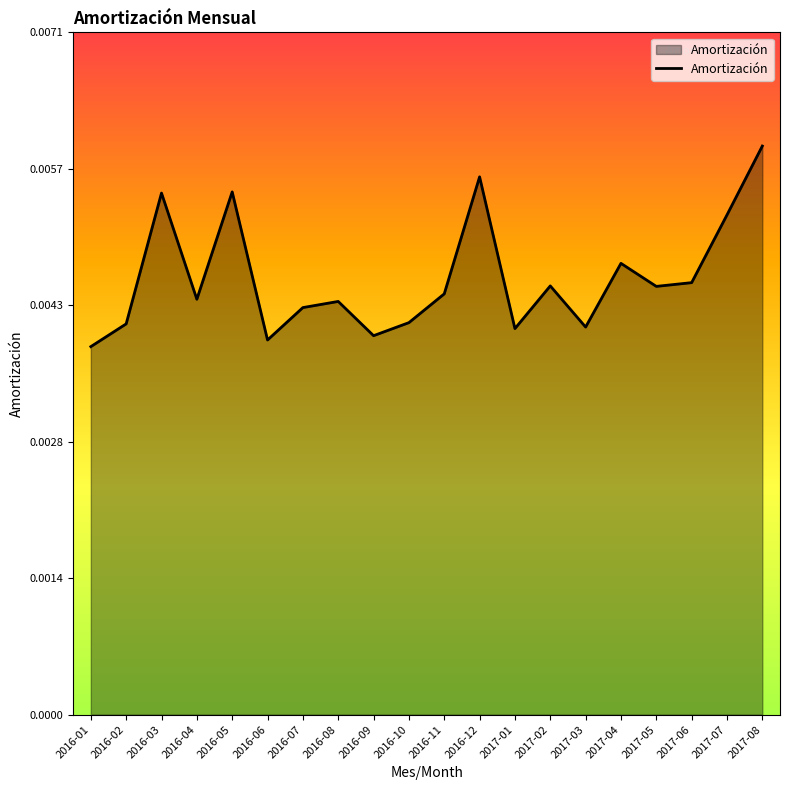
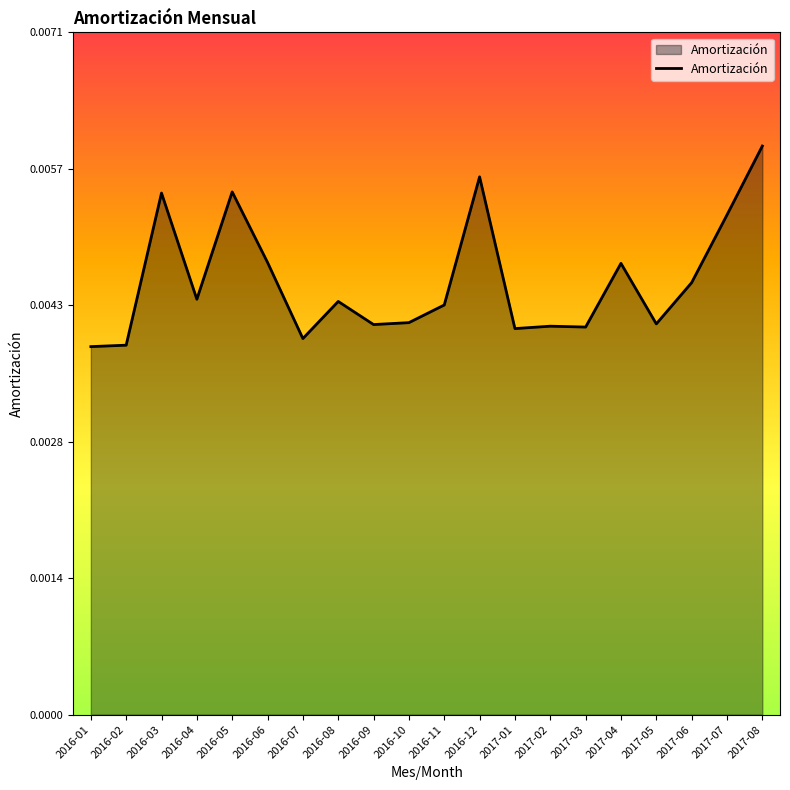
  {
    "2016-01": 0.0038,
-   "2016-02": 0.0041,
+   "2016-02": 0.0039,
    "2016-03": 0.0054,
    "2016-04": 0.0043,
    "2016-05": 0.0055,
-   "2016-06": 0.0039,
-   "2016-07": 0.0042,
+   "2016-06": 0.0047,
+   "2016-07": 0.0039,
    "2016-08": 0.0043,
-   "2016-09": 0.0040,
+   "2016-09": 0.0041,
    "2016-10": 0.0041,
-   "2016-11": 0.0044,
+   "2016-11": 0.0043,
    "2016-12": 0.0056,
    "2017-01": 0.0040,
-   "2017-02": 0.0045,
+   "2017-02": 0.0041,
    "2017-03": 0.0040,
    "2017-04": 0.0047,
-   "2017-05": 0.0045,
+   "2017-05": 0.0041,
    "2017-06": 0.0045,
    "2017-07": 0.0052,
    "2017-08": 0.0059
  }
